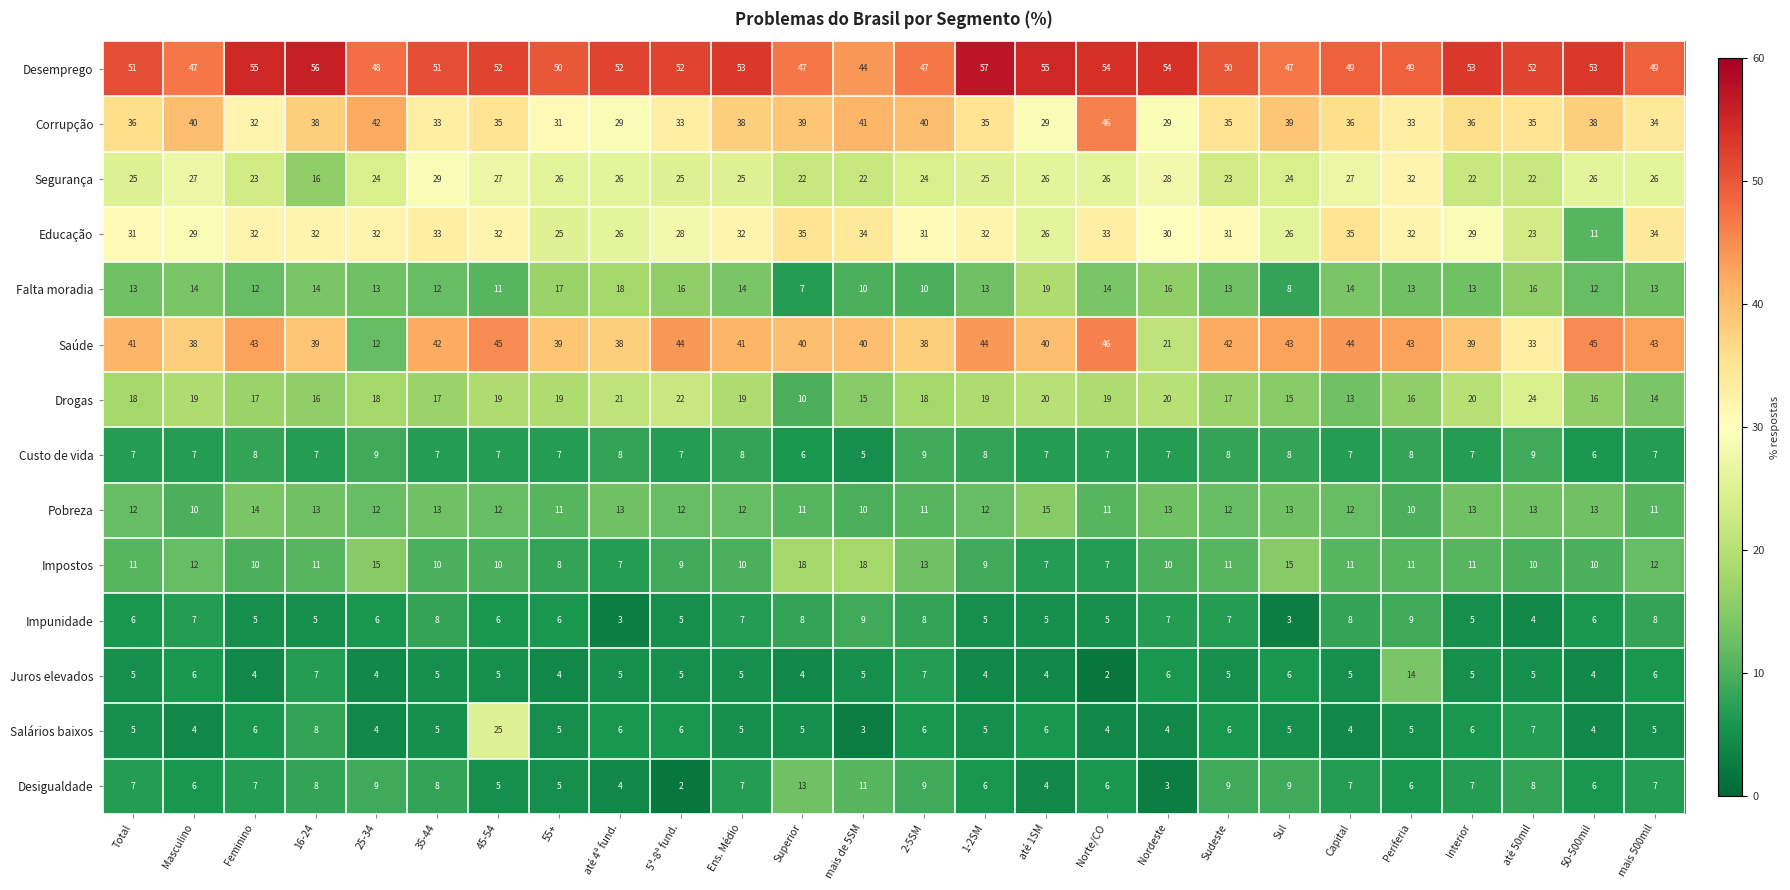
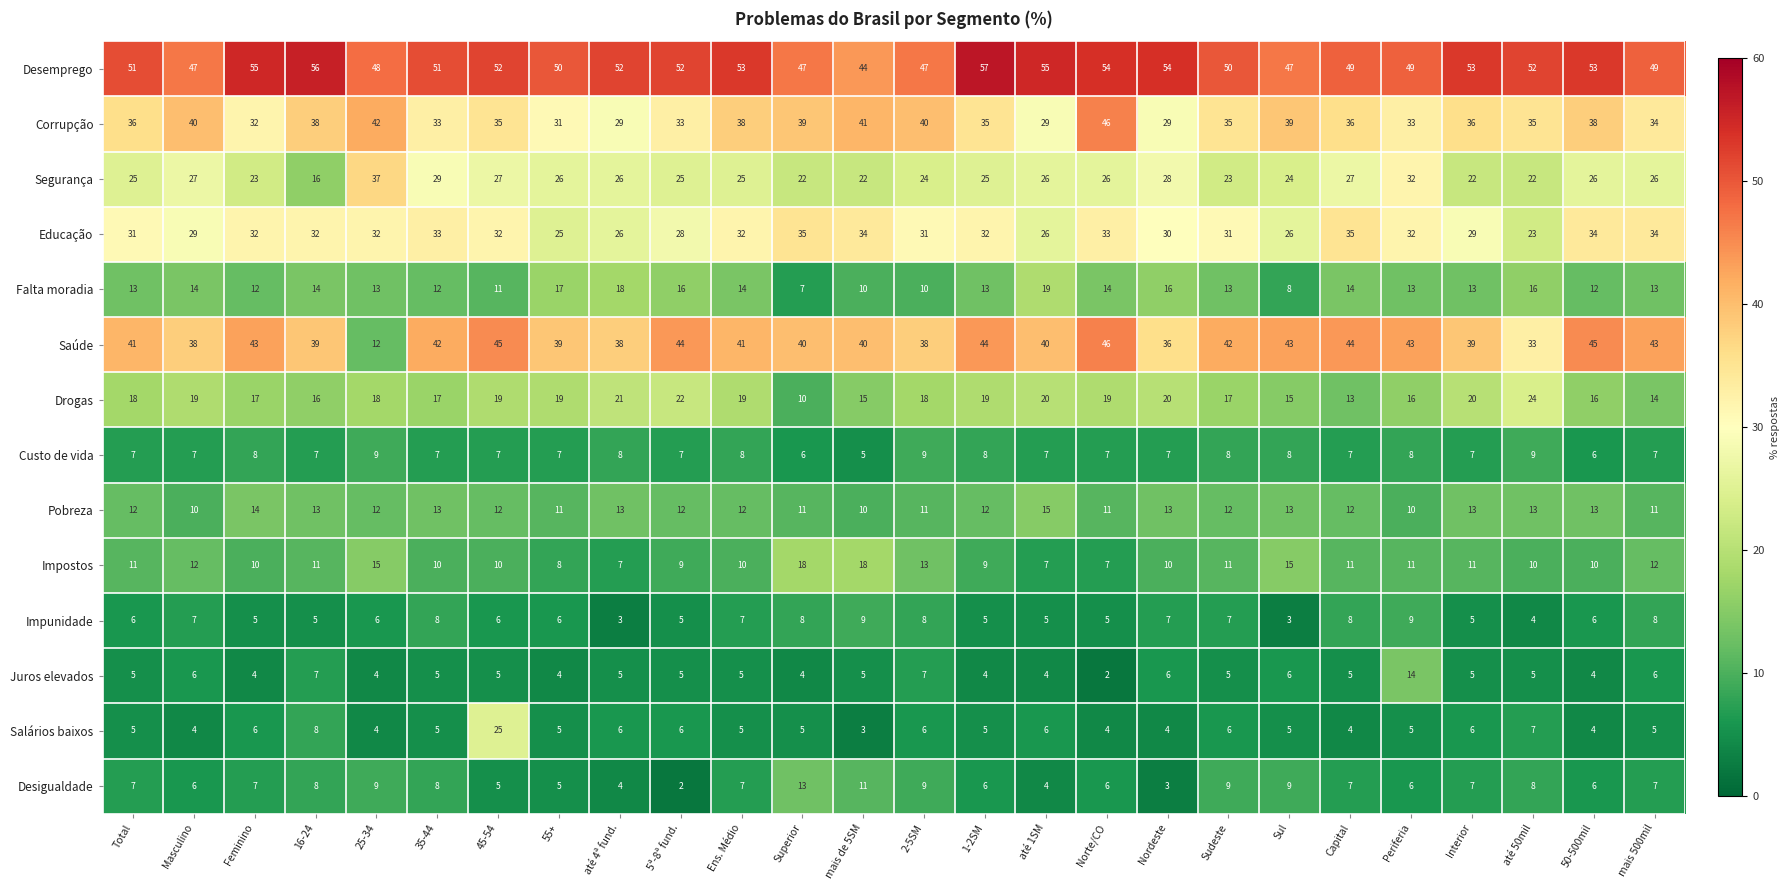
  {
    "Segurança": {
      "Total": 25,
      "Masculino": 27,
      "Feminino": 23,
      "16-24": 16,
-     "25-34": 24,
+     "25-34": 37,
      "35-44": 29,
      "45-54": 27,
      "55+": 26,
      "até 4ª fund.": 26,
      "5ª-8ª fund.": 25,
      "Ens. Médio": 25,
      "Superior": 22,
      "mais de 5SM": 22,
      "2-5SM": 24,
      "1-2SM": 25,
      "até 1SM": 26,
      "Norte/CO": 26,
      "Nordeste": 28,
      "Sudeste": 23,
      "Sul": 24,
      "Capital": 27,
      "Periferia": 32,
      "Interior": 22,
      "até 50mil": 22,
      "50-500mil": 26,
      "mais 500mil": 26
    },
    "Educação": {
      "Total": 31,
      "Masculino": 29,
      "Feminino": 32,
      "16-24": 32,
      "25-34": 32,
      "35-44": 33,
      "45-54": 32,
      "55+": 25,
      "até 4ª fund.": 26,
      "5ª-8ª fund.": 28,
      "Ens. Médio": 32,
      "Superior": 35,
      "mais de 5SM": 34,
      "2-5SM": 31,
      "1-2SM": 32,
      "até 1SM": 26,
      "Norte/CO": 33,
      "Nordeste": 30,
      "Sudeste": 31,
      "Sul": 26,
      "Capital": 35,
      "Periferia": 32,
      "Interior": 29,
      "até 50mil": 23,
-     "50-500mil": 11,
+     "50-500mil": 34,
      "mais 500mil": 34
    },
    "Saúde": {
      "Total": 41,
      "Masculino": 38,
      "Feminino": 43,
      "16-24": 39,
      "25-34": 12,
      "35-44": 42,
      "45-54": 45,
      "55+": 39,
      "até 4ª fund.": 38,
      "5ª-8ª fund.": 44,
      "Ens. Médio": 41,
      "Superior": 40,
      "mais de 5SM": 40,
      "2-5SM": 38,
      "1-2SM": 44,
      "até 1SM": 40,
      "Norte/CO": 46,
-     "Nordeste": 21,
+     "Nordeste": 36,
      "Sudeste": 42,
      "Sul": 43,
      "Capital": 44,
      "Periferia": 43,
      "Interior": 39,
      "até 50mil": 33,
      "50-500mil": 45,
      "mais 500mil": 43
    }
  }
